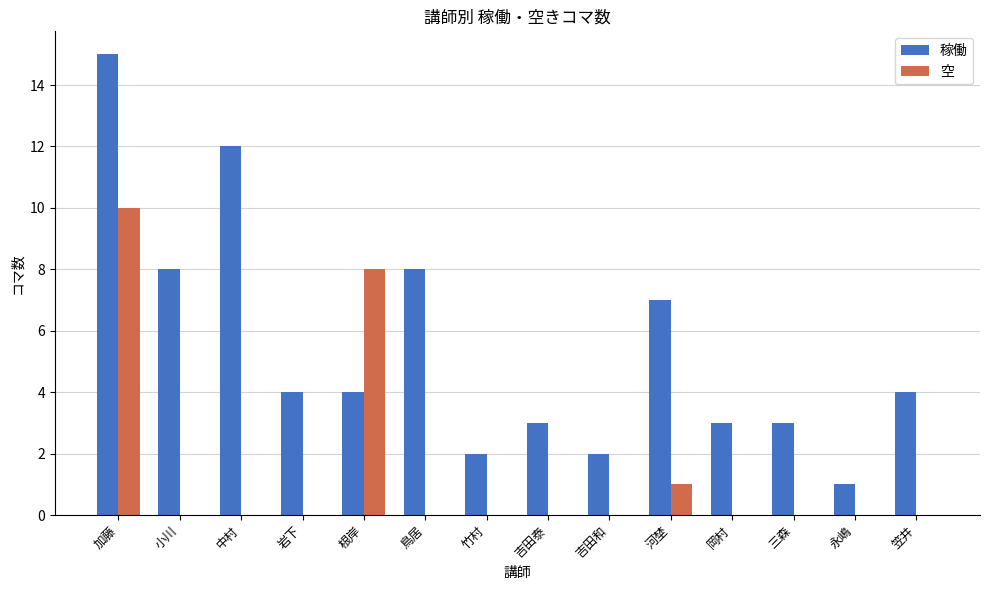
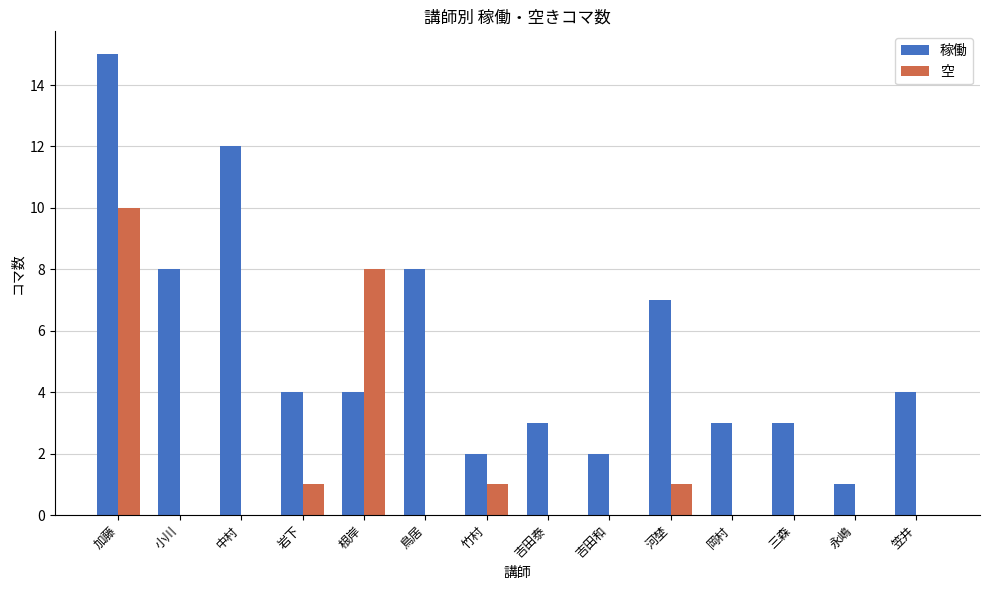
  {
    "稼働": {
      "加藤": 15,
      "小川": 8,
      "中村": 12,
      "岩下": 4,
      "根岸": 4,
      "鳥居": 8,
      "竹村": 2,
      "吉田泰": 3,
      "吉田和": 2,
      "河埜": 7,
      "岡村": 3,
      "三森": 3,
      "永嶋": 1,
      "笠井": 4
    },
    "空": {
      "加藤": 10,
      "小川": 0,
      "中村": 0,
-     "岩下": 0,
+     "岩下": 1,
      "根岸": 8,
      "鳥居": 0,
-     "竹村": 0,
+     "竹村": 1,
      "吉田泰": 0,
      "吉田和": 0,
      "河埜": 1,
      "岡村": 0,
      "三森": 0,
      "永嶋": 0,
      "笠井": 0
    }
  }
